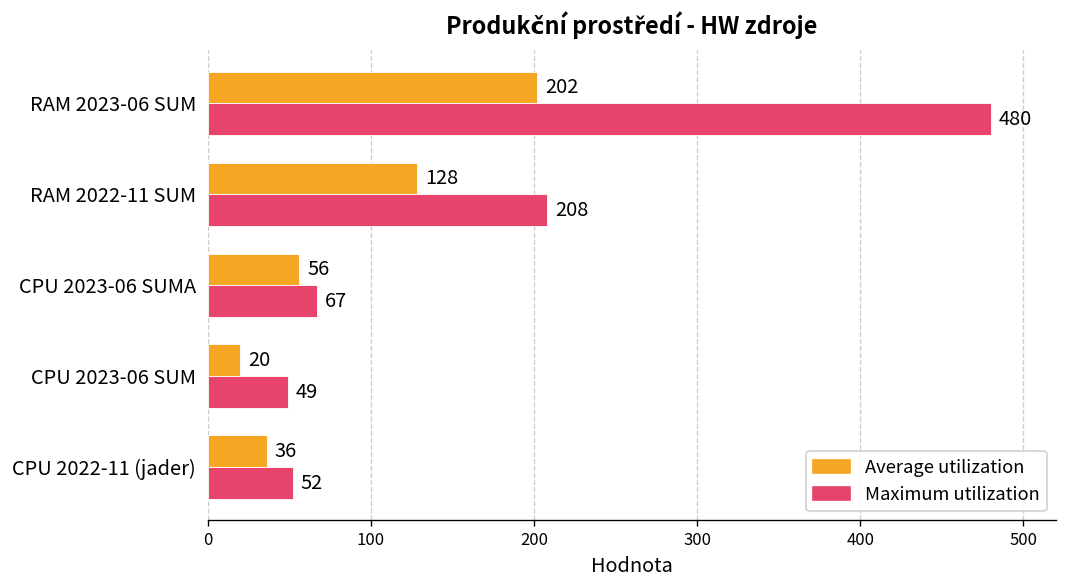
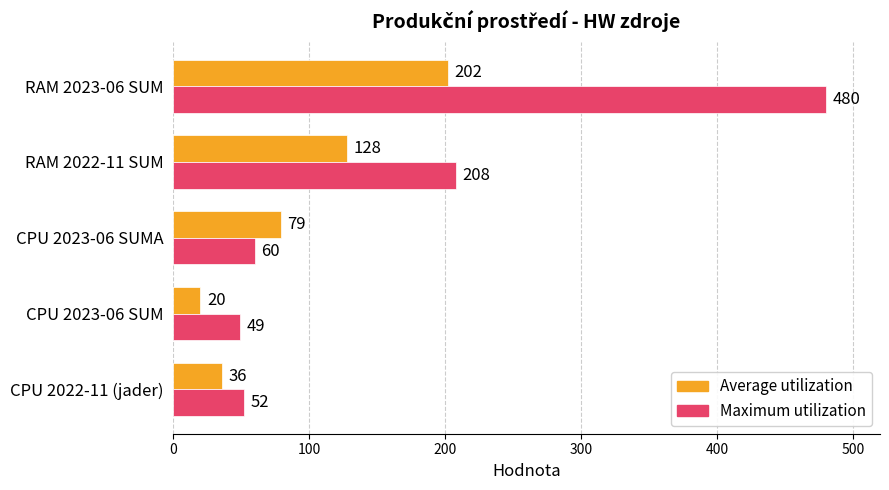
  {
    "Average utilization": {
      "RAM 2023-06 SUM": 202,
      "RAM 2022-11 SUM": 128,
-     "CPU 2023-06 SUMA": 56,
+     "CPU 2023-06 SUMA": 79,
      "CPU 2023-06 SUM": 20,
      "CPU 2022-11 (jader)": 36
    },
    "Maximum utilization": {
      "RAM 2023-06 SUM": 480,
      "RAM 2022-11 SUM": 208,
-     "CPU 2023-06 SUMA": 67,
+     "CPU 2023-06 SUMA": 60,
      "CPU 2023-06 SUM": 49,
      "CPU 2022-11 (jader)": 52
    }
  }
